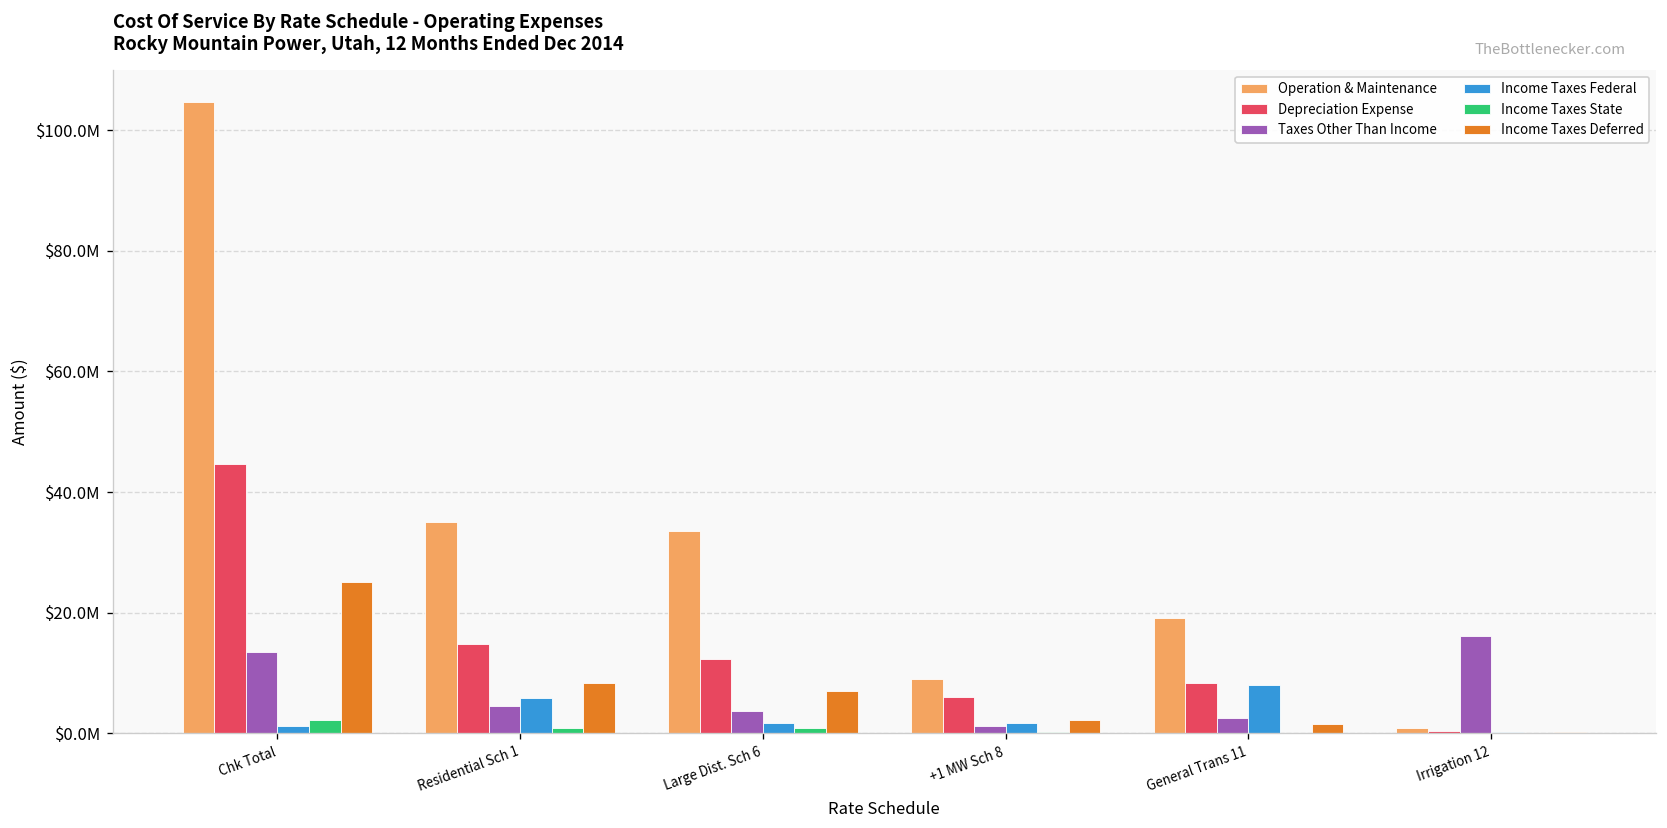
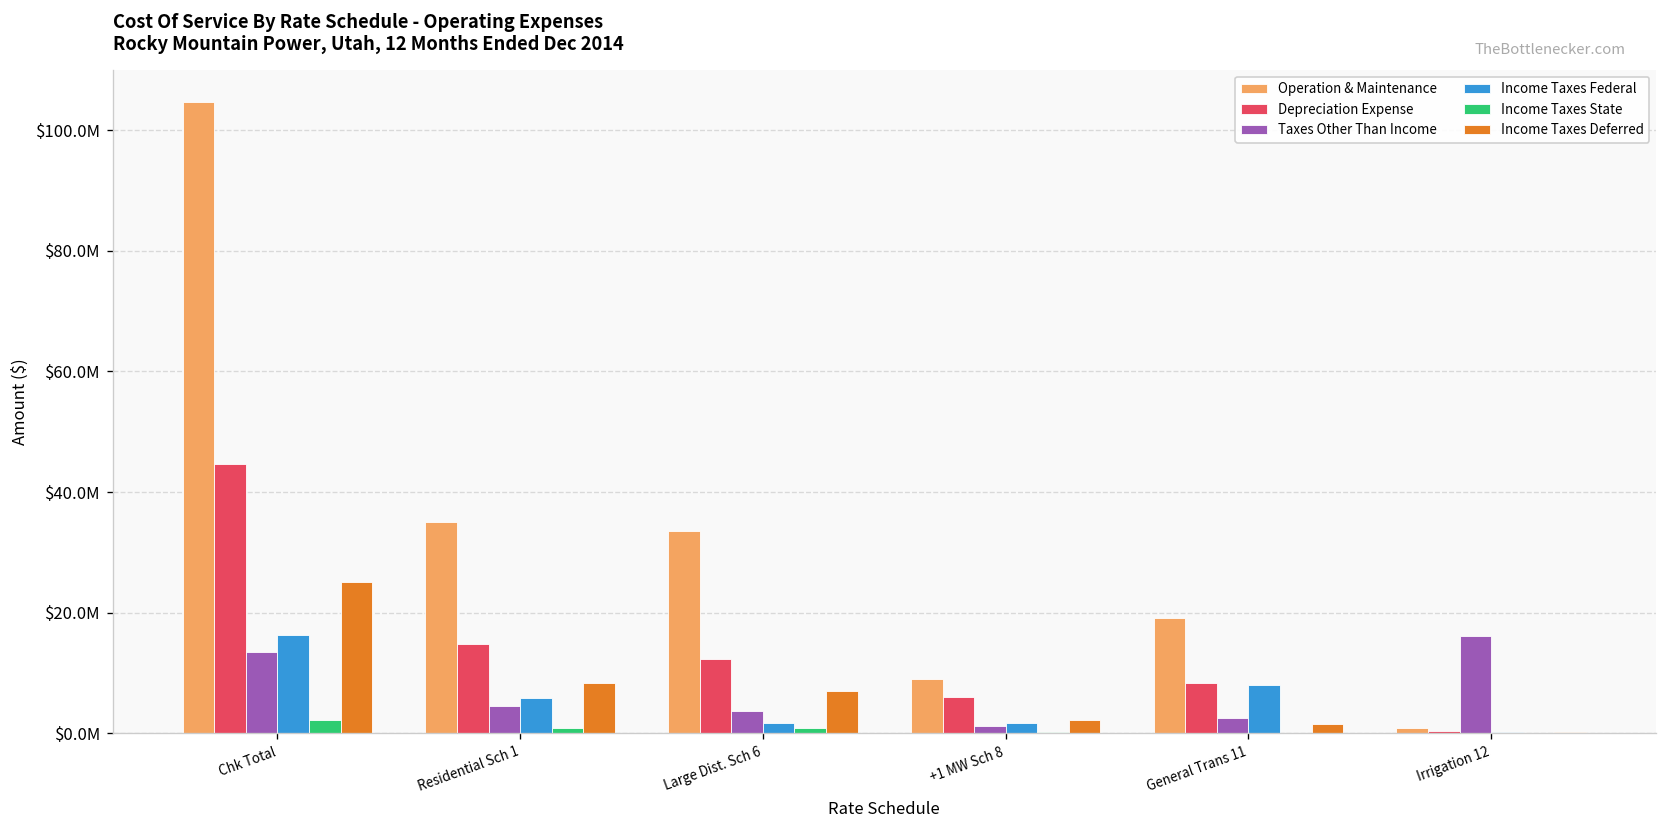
  {
    "Operation & Maintenance": {
      "Chk Total": "$105000000",
      "Residential Sch 1": "$35000000",
      "Large Dist. Sch 6": "$34000000",
      "+1 MW Sch 8": "$9000000",
      "General Trans 11": "$19000000",
      "Irrigation 12": "$1000000"
    },
    "Depreciation Expense": {
      "Chk Total": "$45000000",
      "Residential Sch 1": "$15000000",
      "Large Dist. Sch 6": "$12000000",
      "+1 MW Sch 8": "$6000000",
      "General Trans 11": "$8000000"
    },
    "Taxes Other Than Income": {
      "Chk Total": "$13000000",
      "Residential Sch 1": "$4000000",
      "Large Dist. Sch 6": "$4000000",
      "+1 MW Sch 8": "$1000000",
      "General Trans 11": "$2000000",
      "Irrigation 12": "$16000000"
    },
    "Income Taxes Federal": {
-     "Chk Total": "$1000000",
+     "Chk Total": "$16000000",
      "Residential Sch 1": "$6000000",
      "Large Dist. Sch 6": "$2000000",
      "+1 MW Sch 8": "$2000000",
      "General Trans 11": "$8000000"
    },
    "Income Taxes State": {
      "Chk Total": "$2000000",
      "Residential Sch 1": "$1000000",
      "Large Dist. Sch 6": "$1000000"
    },
    "Income Taxes Deferred": {
      "Chk Total": "$25000000",
      "Residential Sch 1": "$8000000",
      "Large Dist. Sch 6": "$7000000",
      "+1 MW Sch 8": "$2000000",
      "General Trans 11": "$2000000"
    }
  }
